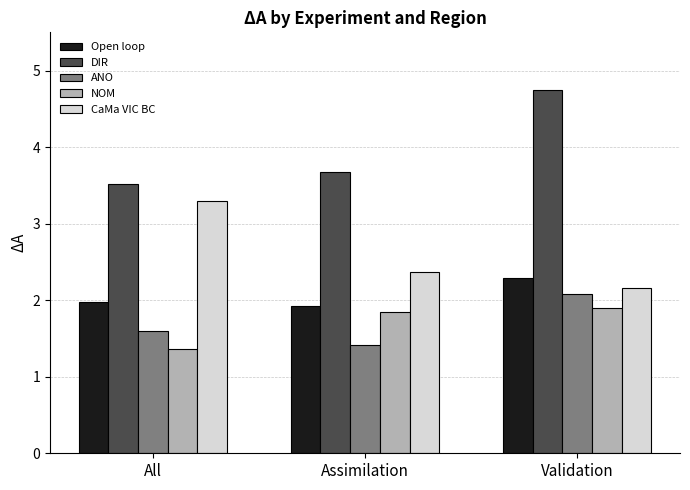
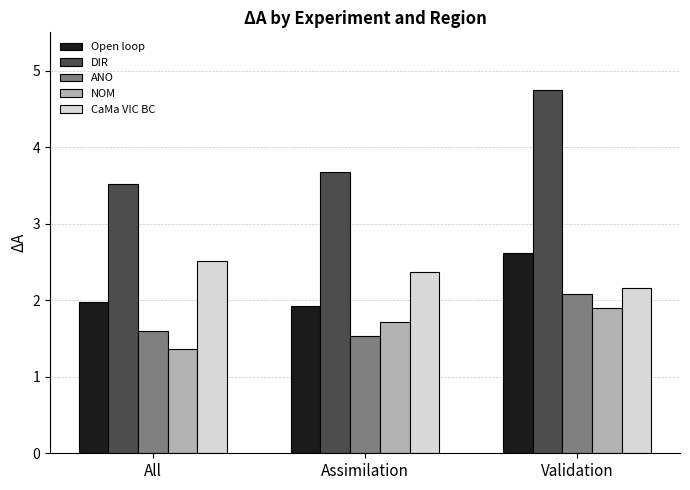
  {
    "Open loop": {
      "All": 2.0,
      "Assimilation": 1.9,
-     "Validation": 2.3
+     "Validation": 2.6
    },
    "DIR": {
      "All": 3.5,
      "Assimilation": 3.7,
      "Validation": 4.8
    },
    "ANO": {
      "All": 1.6,
-     "Assimilation": 1.4,
+     "Assimilation": 1.5,
      "Validation": 2.1
    },
    "NOM": {
      "All": 1.4,
-     "Assimilation": 1.8,
+     "Assimilation": 1.7,
      "Validation": 1.9
    },
    "CaMa VIC BC": {
-     "All": 3.3,
+     "All": 2.5,
      "Assimilation": 2.4,
      "Validation": 2.2
    }
  }
